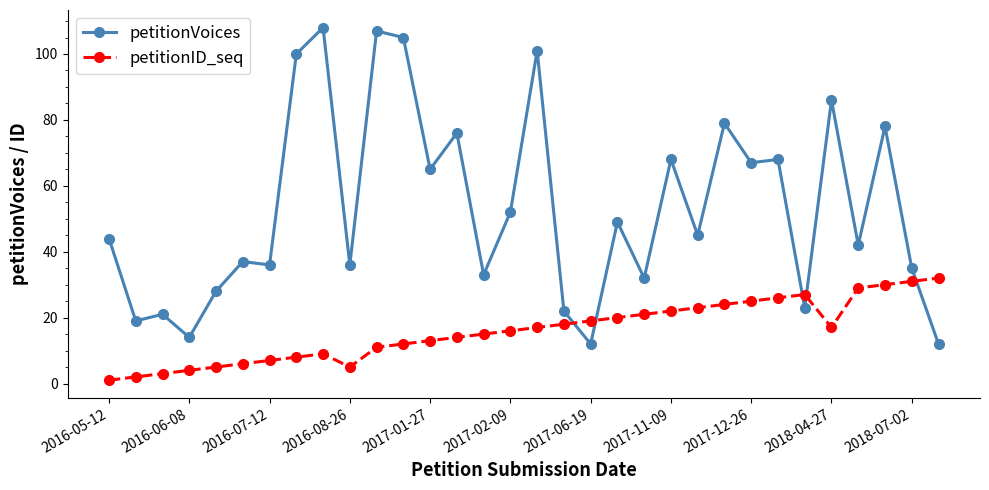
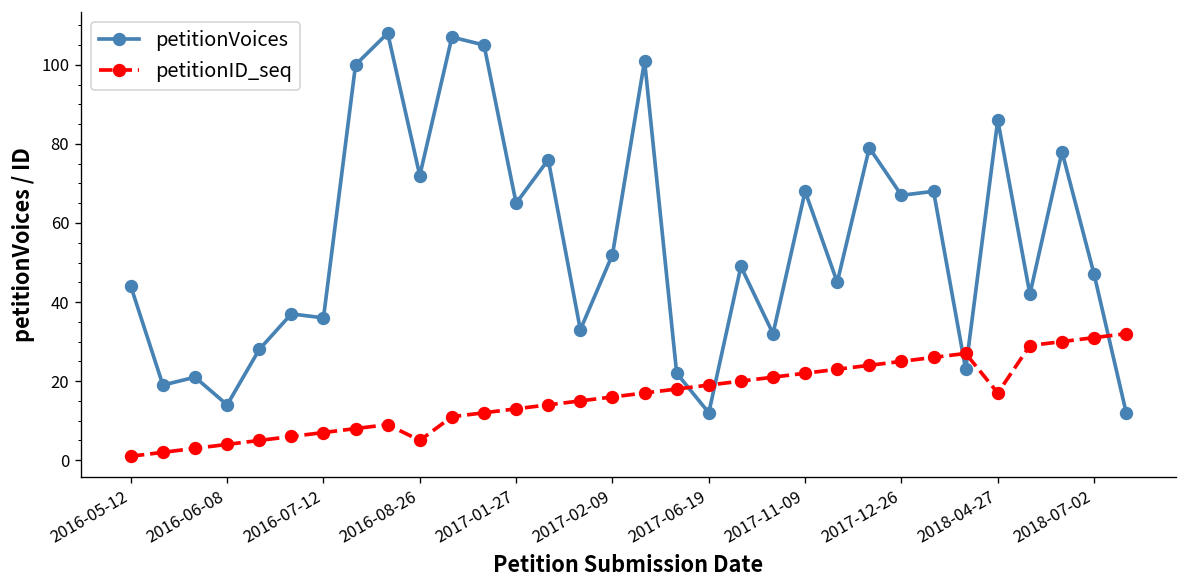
  {
    "petitionVoices": {
      "2016-06-08": 14,
      "2016-07-12": 36,
-     "2016-08-26": 36,
+     "2016-08-26": 72,
      "2017-02-09": 52,
      "2017-06-19": 12,
      "2017-12-26": 67,
      "2018-04-27": 86,
-     "2018-07-02": 35
+     "2018-07-02": 47
    },
    "petitionID_seq": {
      "2016-06-08": 4,
      "2016-07-12": 7,
      "2016-08-26": 5,
      "2017-02-09": 16,
      "2017-06-19": 19,
      "2017-12-26": 25,
      "2018-04-27": 17,
      "2018-07-02": 31
    }
  }
